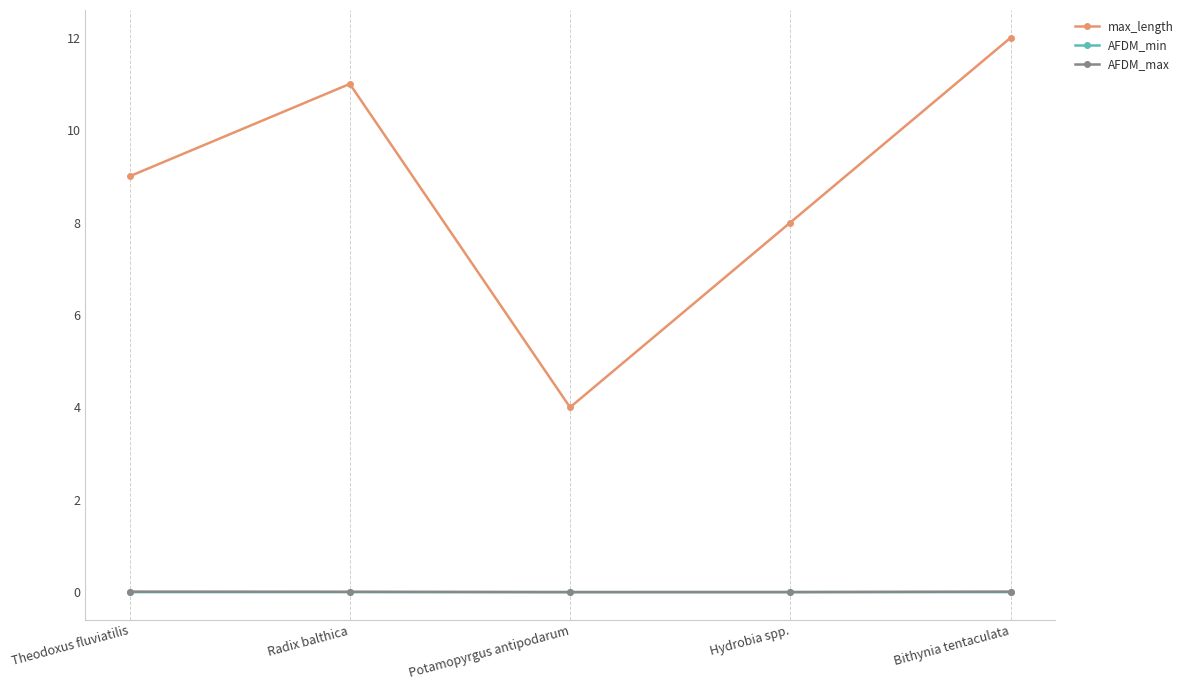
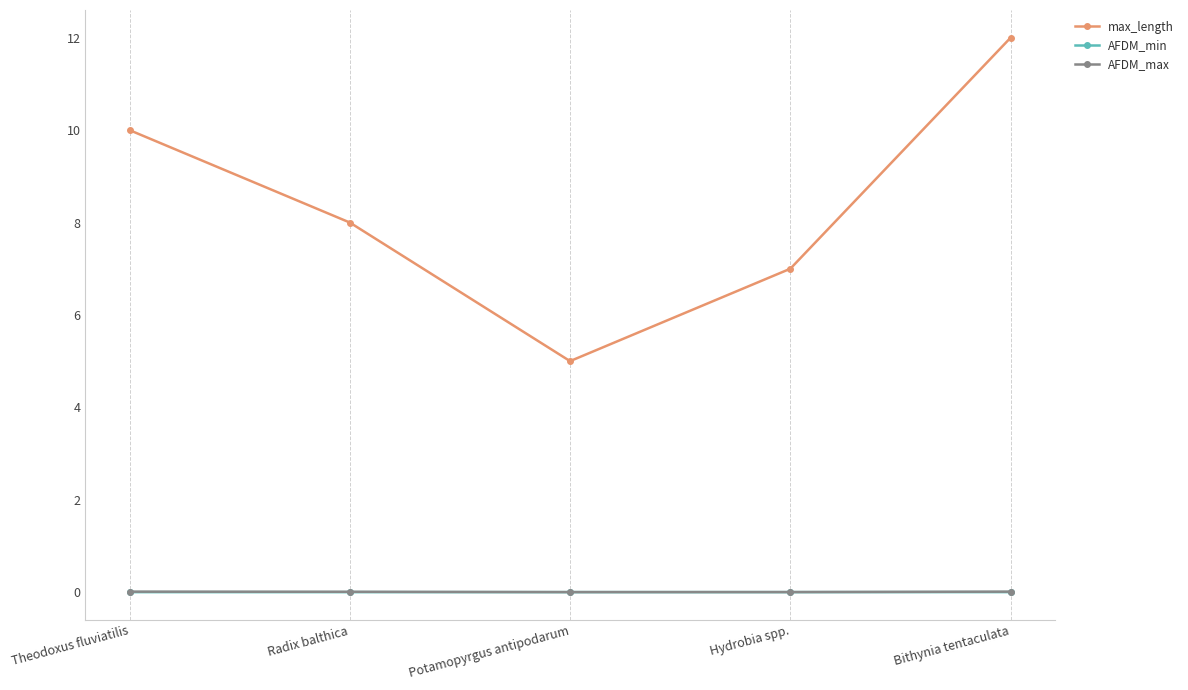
  {
    "max_length": {
-     "Theodoxus fluviatilis": 9,
-     "Radix balthica": 11,
-     "Potamopyrgus antipodarum": 4,
-     "Hydrobia spp.": 8,
+     "Theodoxus fluviatilis": 10,
+     "Radix balthica": 8,
+     "Potamopyrgus antipodarum": 5,
+     "Hydrobia spp.": 7,
      "Bithynia tentaculata": 12
    },
    "AFDM_max": {
      "Theodoxus fluviatilis": 0,
      "Radix balthica": 0,
      "Potamopyrgus antipodarum": 0,
      "Hydrobia spp.": 0,
      "Bithynia tentaculata": 0
    }
  }
